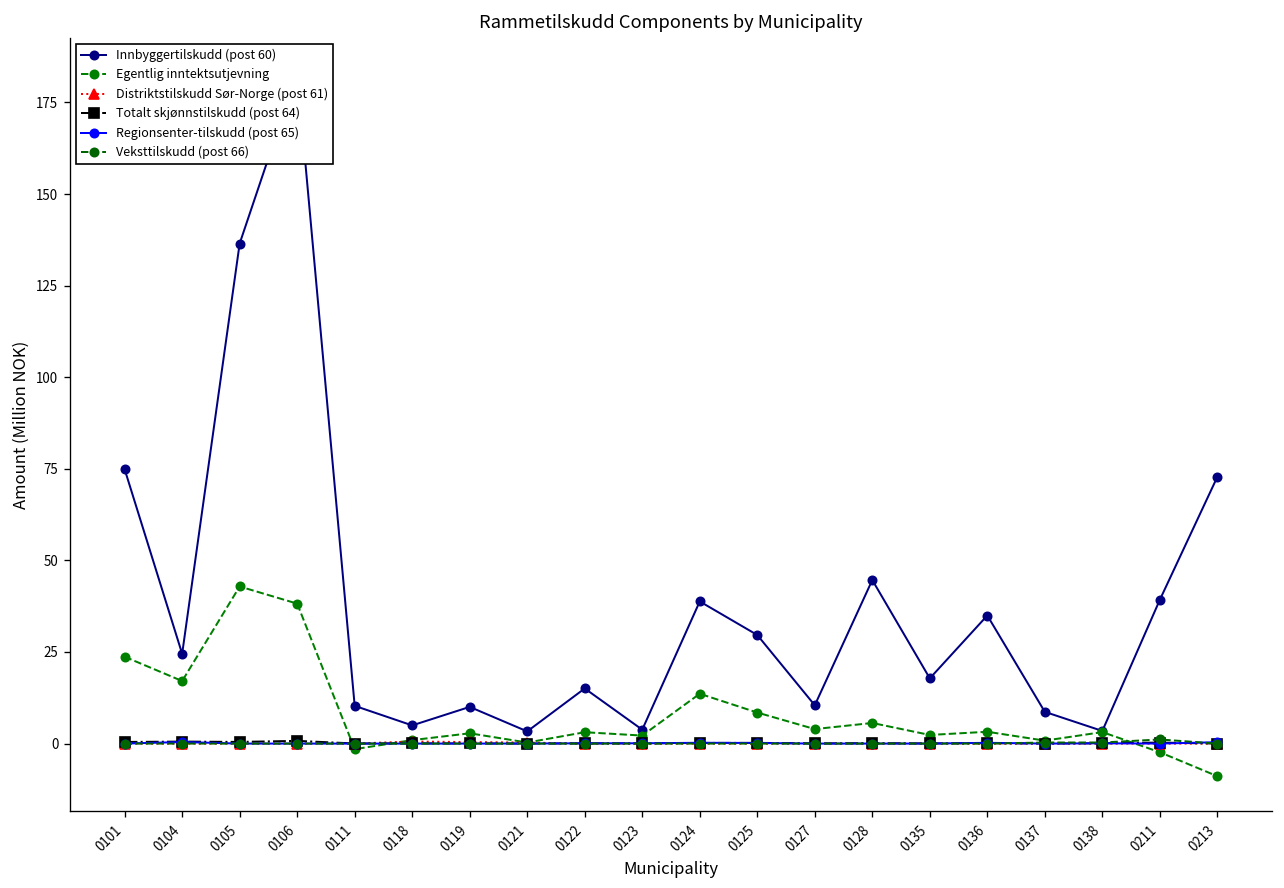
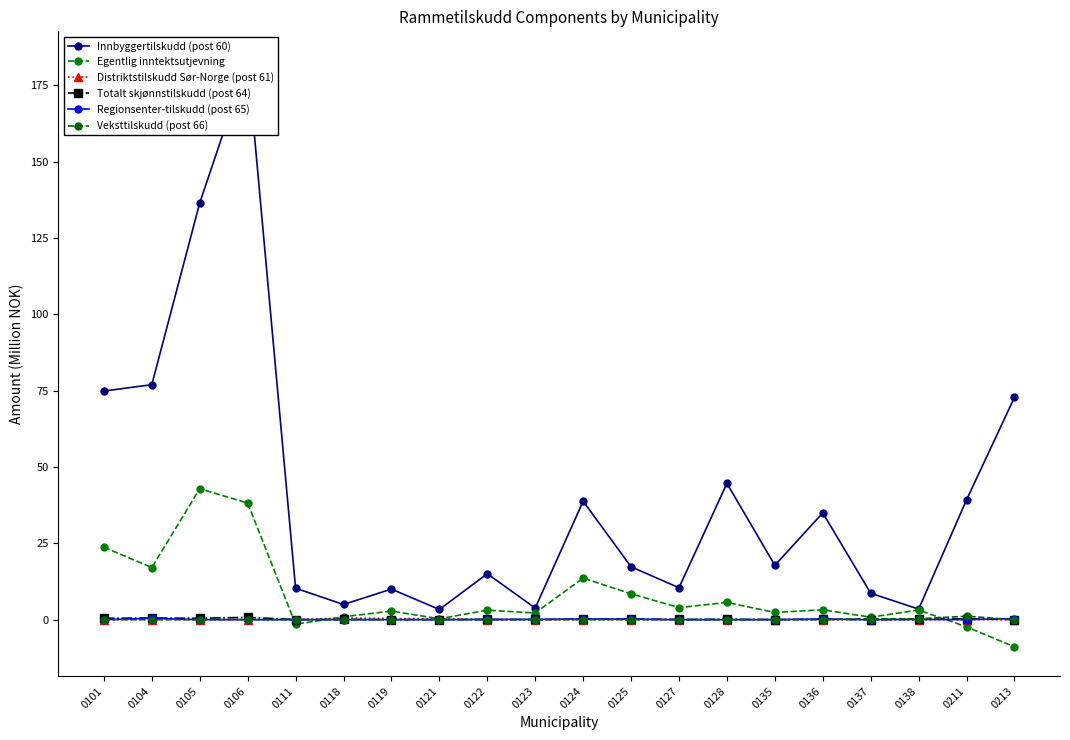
  {
    "Innbyggertilskudd (post 60)": {
      "0101": 75,
-     "0104": 25,
+     "0104": 77,
      "0105": 136,
      "0111": 10,
      "0118": 5,
      "0119": 10,
      "0121": 3,
      "0122": 15,
      "0123": 4,
      "0124": 39,
-     "0125": 30,
+     "0125": 17,
      "0127": 10,
      "0128": 45,
      "0135": 18,
      "0136": 35,
      "0137": 9,
      "0211": 39,
      "0213": 73
    }
  }
